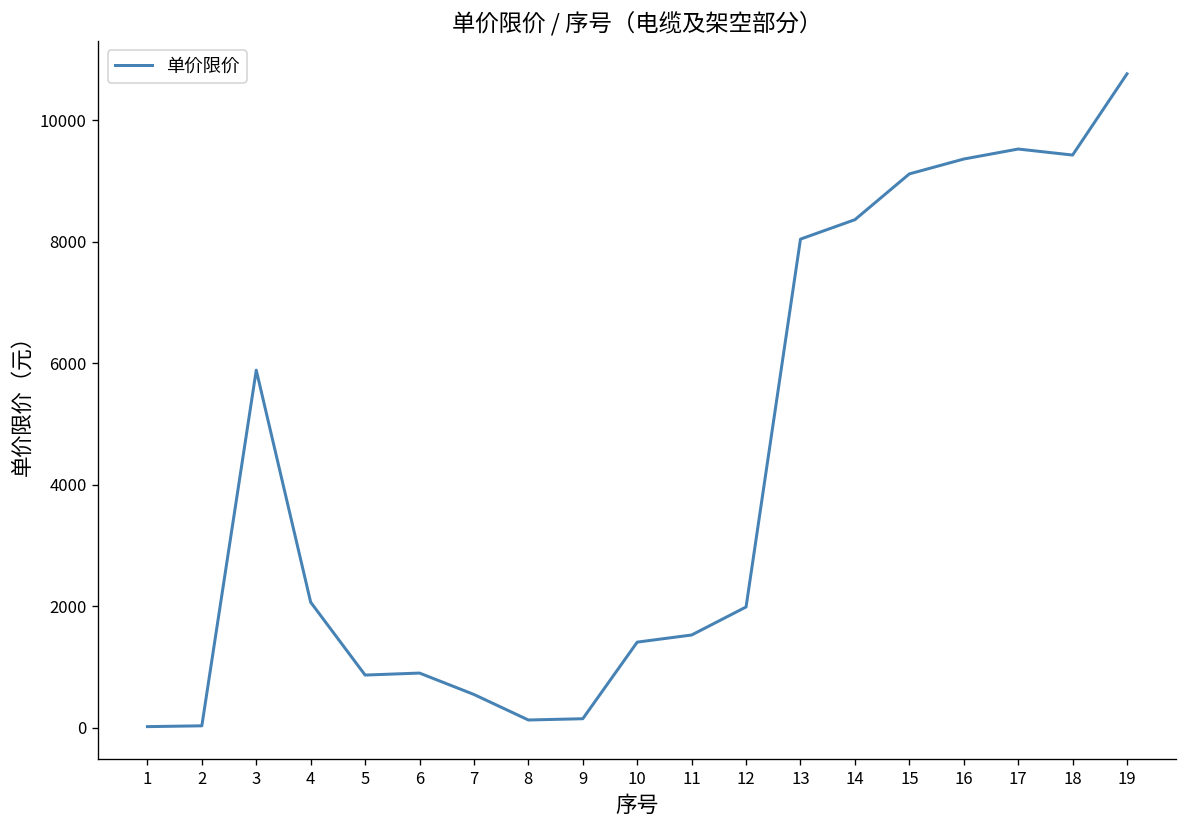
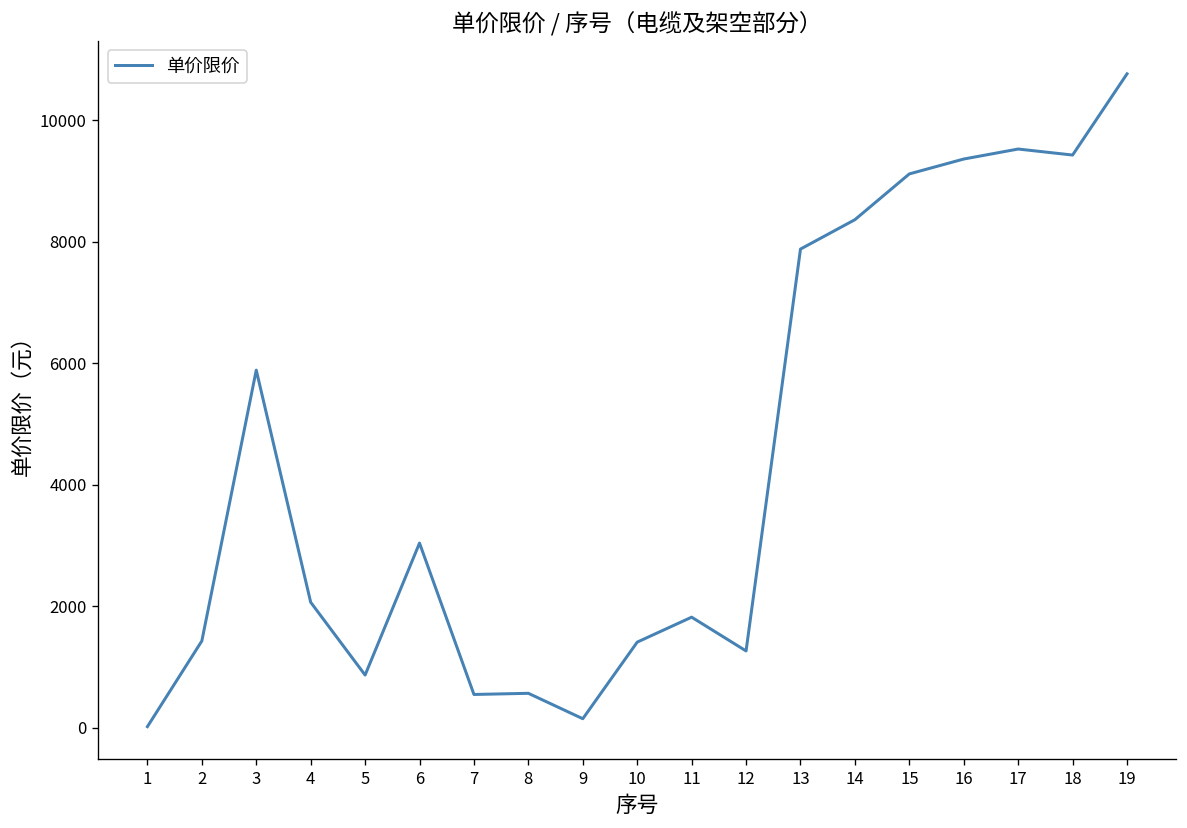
  {
    "1": 0,
-   "2": 0,
+   "2": 1400,
    "3": 5900,
    "4": 2100,
    "5": 900,
-   "6": 900,
+   "6": 3000,
    "7": 600,
-   "8": 100,
+   "8": 600,
    "9": 200,
    "10": 1400,
-   "11": 1500,
-   "12": 2000,
-   "13": 8000,
+   "11": 1800,
+   "12": 1300,
+   "13": 7900,
    "14": 8400,
    "15": 9100,
    "16": 9400,
    "17": 9500,
    "18": 9400,
    "19": 10800
  }
